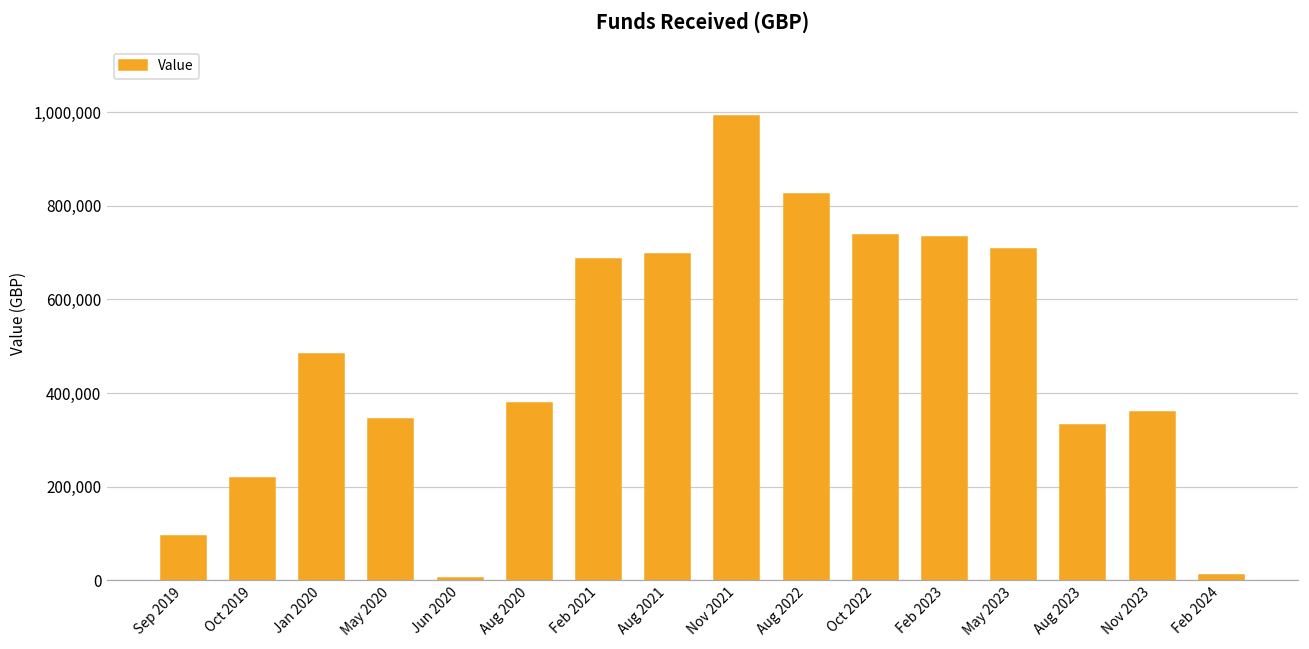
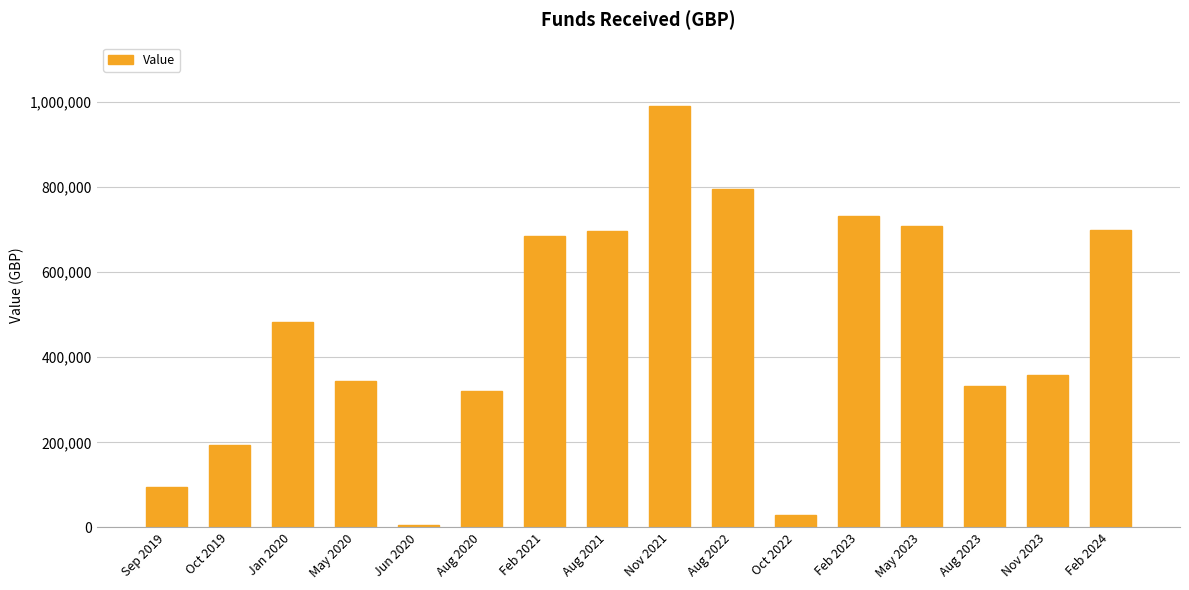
  {
    "Sep 2019": "90,000",
-   "Oct 2019": "220,000",
+   "Oct 2019": "190,000",
    "Jan 2020": "480,000",
    "May 2020": "340,000",
-   "Aug 2020": "380,000",
+   "Aug 2020": "320,000",
    "Feb 2021": "690,000",
    "Aug 2021": "700,000",
    "Nov 2021": "990,000",
-   "Aug 2022": "830,000",
-   "Oct 2022": "740,000",
+   "Aug 2022": "800,000",
+   "Oct 2022": "30,000",
    "Feb 2023": "730,000",
    "May 2023": "710,000",
    "Aug 2023": "330,000",
    "Nov 2023": "360,000",
-   "Feb 2024": "10,000"
+   "Feb 2024": "700,000"
  }
